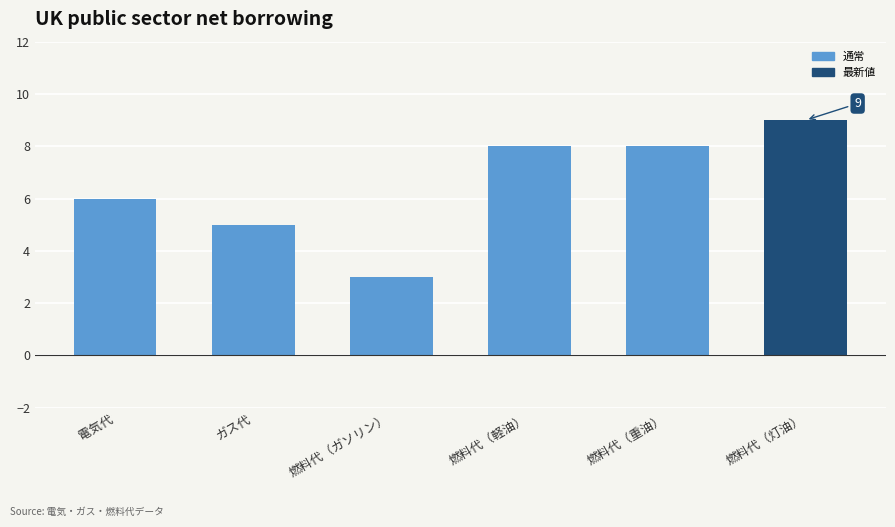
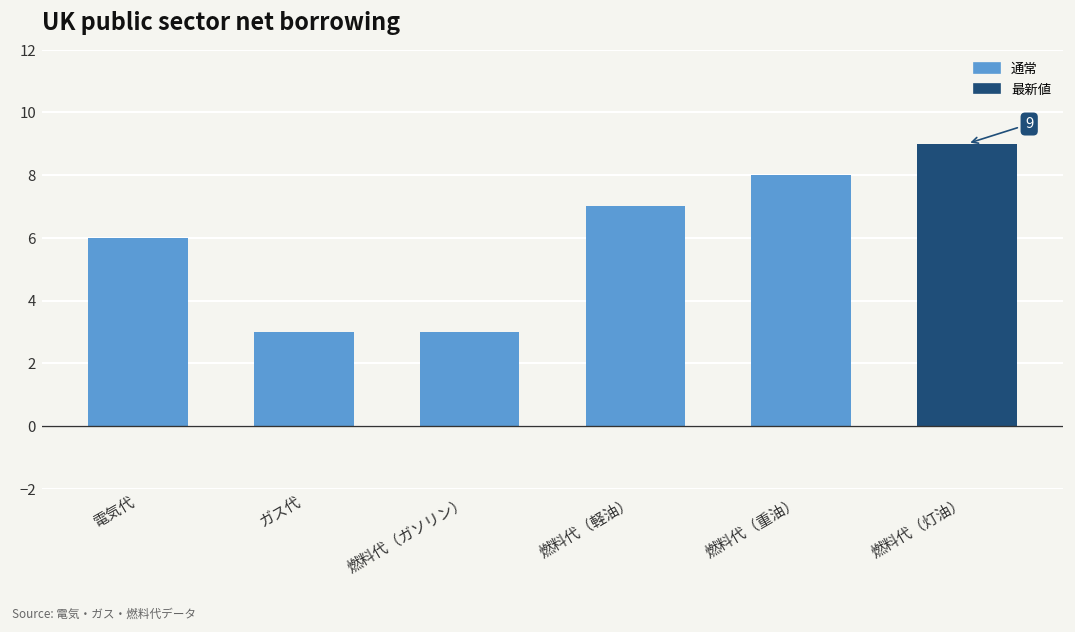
  {
    "電気代": 6,
-   "ガス代": 5,
+   "ガス代": 3,
    "燃料代（ガソリン）": 3,
-   "燃料代（軽油）": 8,
+   "燃料代（軽油）": 7,
    "燃料代（重油）": 8,
    "燃料代（灯油）": 9
  }
